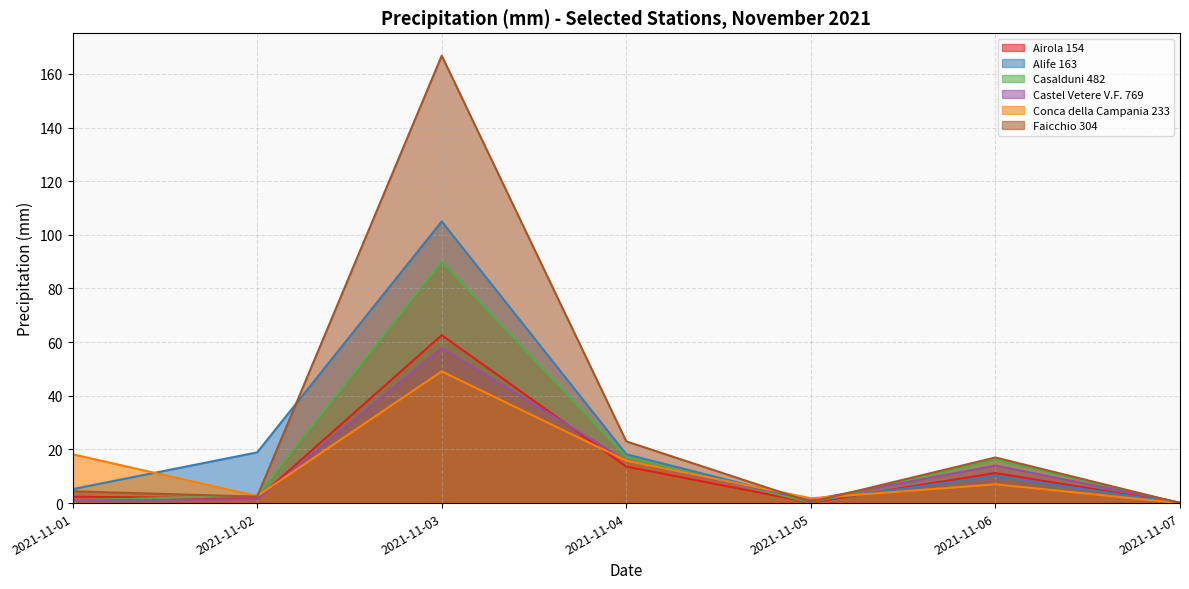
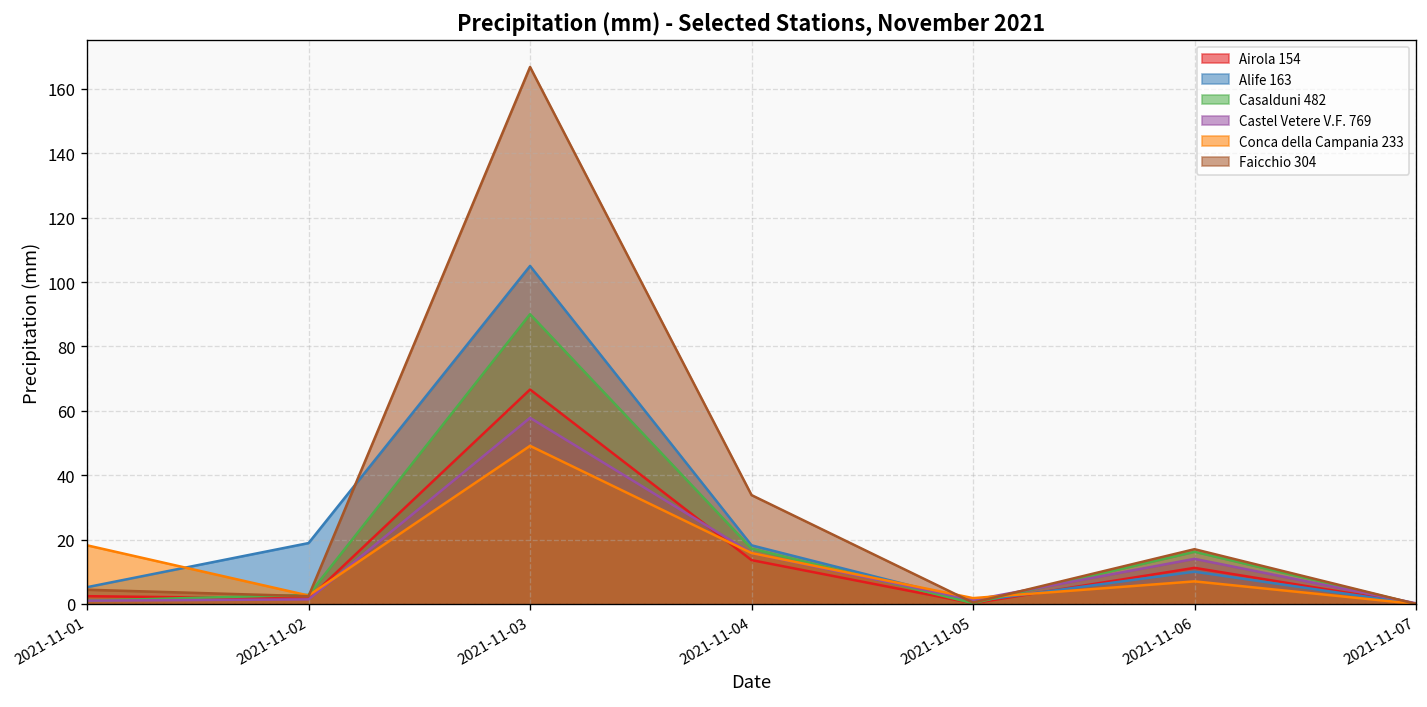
  {
    "Airola 154": {
      "2021-11-01": 2,
-     "2021-11-03": 63,
+     "2021-11-03": 67,
      "2021-11-04": 14,
      "2021-11-06": 11
    },
    "Alife 163": {
      "2021-11-02": 19,
      "2021-11-03": 105,
      "2021-11-04": 18,
      "2021-11-06": 10
    },
    "Casalduni 482": {
      "2021-11-03": 90,
      "2021-11-04": 17
    },
    "Castel Vetere V.F. 769": {
      "2021-11-03": 58,
      "2021-11-06": 14
    },
    "Conca della Campania 233": {
      "2021-11-01": 18,
      "2021-11-03": 49,
      "2021-11-06": 7
    },
    "Faicchio 304": {
      "2021-11-03": 167,
-     "2021-11-04": 23
+     "2021-11-04": 34
    }
  }
